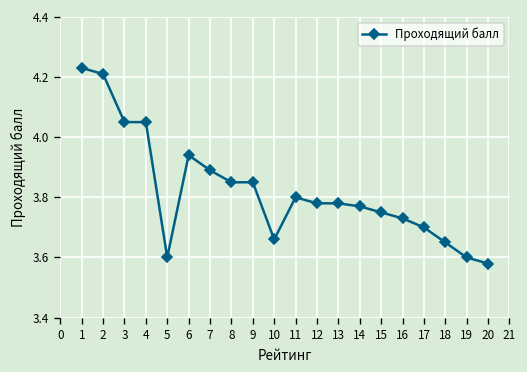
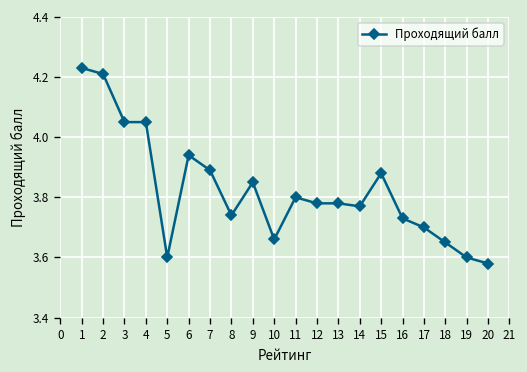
  {
    "1": 4.23,
    "2": 4.21,
    "3": 4.05,
    "4": 4.05,
    "5": 3.60,
    "6": 3.94,
    "7": 3.89,
-   "8": 3.85,
+   "8": 3.74,
    "9": 3.85,
    "10": 3.66,
    "11": 3.80,
    "12": 3.78,
    "13": 3.78,
    "14": 3.77,
-   "15": 3.75,
+   "15": 3.88,
    "16": 3.73,
    "17": 3.70,
    "18": 3.65,
    "19": 3.60,
    "20": 3.58
  }
